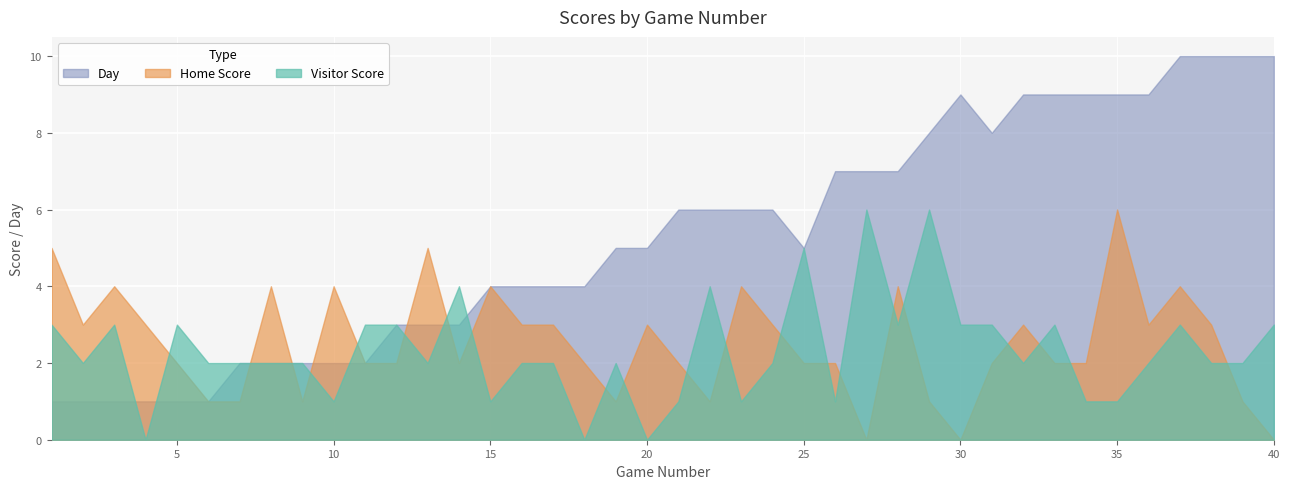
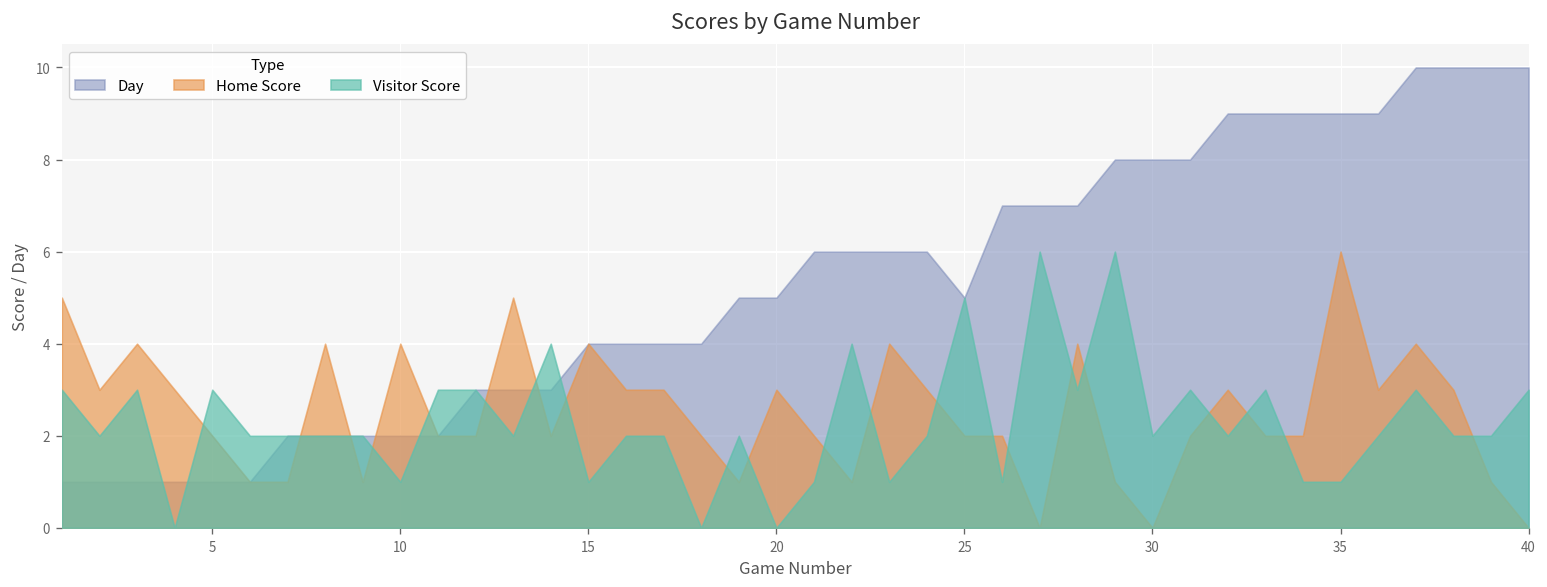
  {
    "Day": {
      "5": 1,
      "10": 2,
      "20": 5,
-     "30": 9,
+     "30": 8,
      "35": 9,
      "40": 10
    },
    "Home Score": {
      "5": 2,
      "10": 4,
      "20": 3,
      "25": 2,
      "30": 0,
      "35": 6,
      "40": 0
    },
    "Visitor Score": {
      "5": 3,
      "10": 1,
      "15": 1,
      "20": 0,
-     "30": 3,
+     "30": 2,
      "35": 1,
      "40": 3
    }
  }
